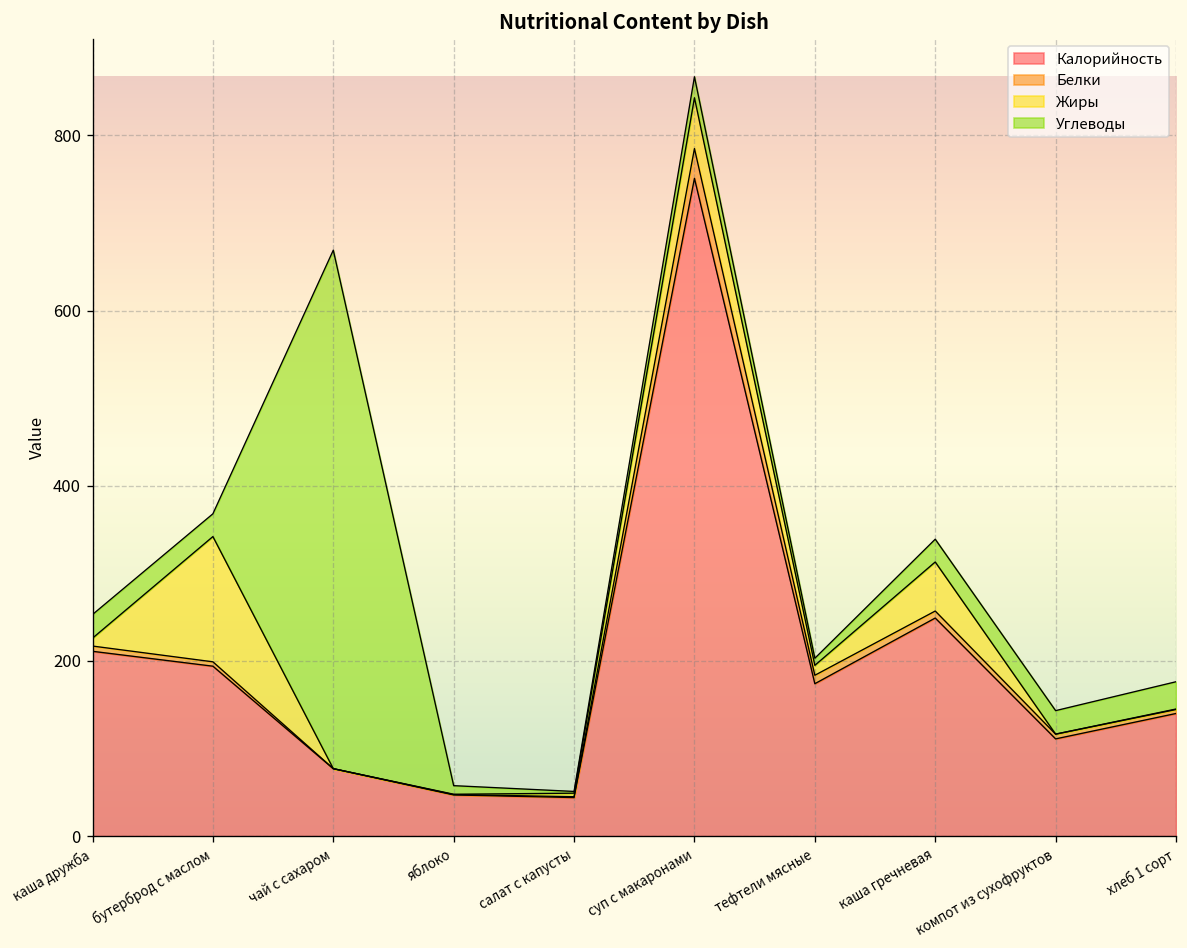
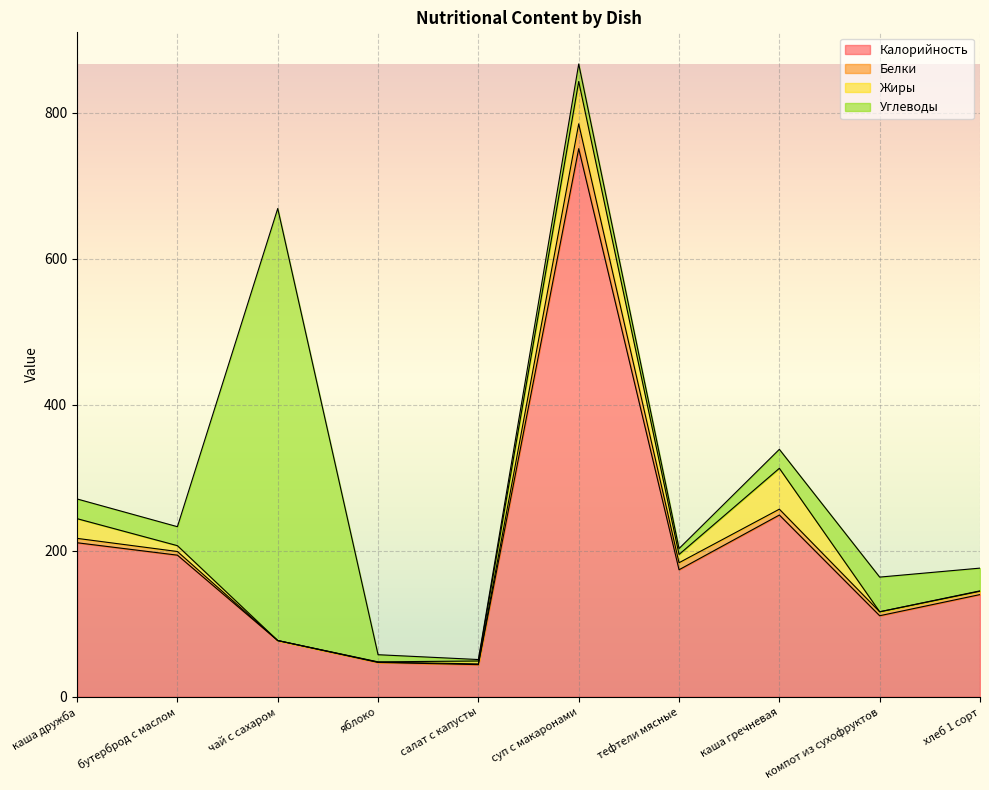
  {
    "Калорийность": {
      "каша дружба": 210,
      "бутерброд с маслом": 190,
      "суп с макаронами": 750,
      "тефтели мясные": 170,
      "каша гречневая": 250,
      "компот из сухофруктов": 110,
      "хлеб 1 сорт": 140
    },
    "Белки": {
      "каша дружба": 10,
      "бутерброд с маслом": 10,
      "суп с макаронами": 30,
      "тефтели мясные": 10,
      "каша гречневая": 10
    },
    "Жиры": {
-     "каша дружба": 10,
-     "бутерброд с маслом": 140,
+     "каша дружба": 30,
+     "бутерброд с маслом": 10,
      "суп с макаронами": 60,
      "тефтели мясные": 10,
      "каша гречневая": 60
    },
    "Углеводы": {
      "каша дружба": 30,
      "бутерброд с маслом": 30,
      "чай с сахаром": 590,
      "яблоко": 10,
      "суп с макаронами": 20,
      "тефтели мясные": 10,
      "каша гречневая": 30,
-     "компот из сухофруктов": 30,
+     "компот из сухофруктов": 50,
      "хлеб 1 сорт": 30
    }
  }
